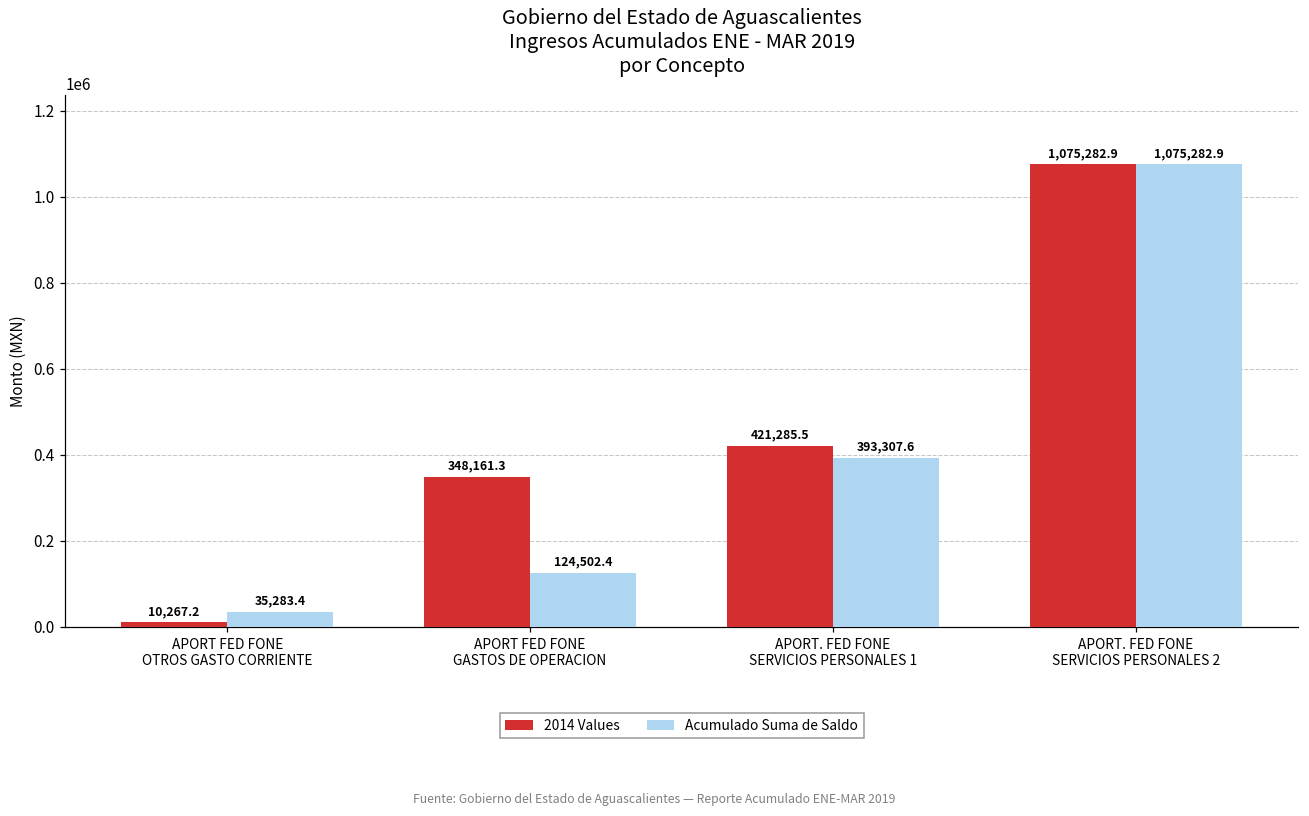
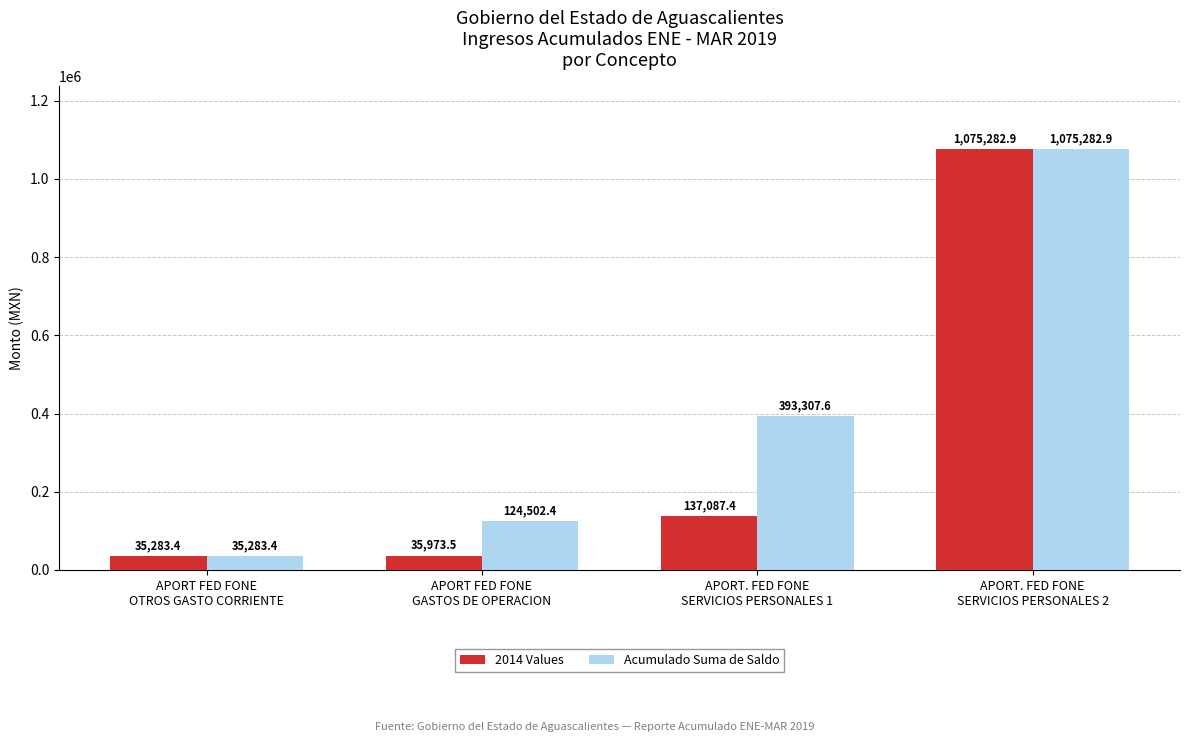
  {
    "2014 Values": {
-     "APORT FED FONE OTROS GASTO CORRIENTE": "10,267.2",
-     "APORT FED FONE GASTOS DE OPERACION": "348,161.3",
-     "APORT. FED FONE SERVICIOS PERSONALES 1": "421,285.5",
+     "APORT FED FONE OTROS GASTO CORRIENTE": "35,283.4",
+     "APORT FED FONE GASTOS DE OPERACION": "35,973.5",
+     "APORT. FED FONE SERVICIOS PERSONALES 1": "137,087.4",
      "APORT. FED FONE SERVICIOS PERSONALES 2": "1,075,282.9"
    },
    "Acumulado Suma de Saldo": {
      "APORT FED FONE OTROS GASTO CORRIENTE": "35,283.4",
      "APORT FED FONE GASTOS DE OPERACION": "124,502.4",
      "APORT. FED FONE SERVICIOS PERSONALES 1": "393,307.6",
      "APORT. FED FONE SERVICIOS PERSONALES 2": "1,075,282.9"
    }
  }
